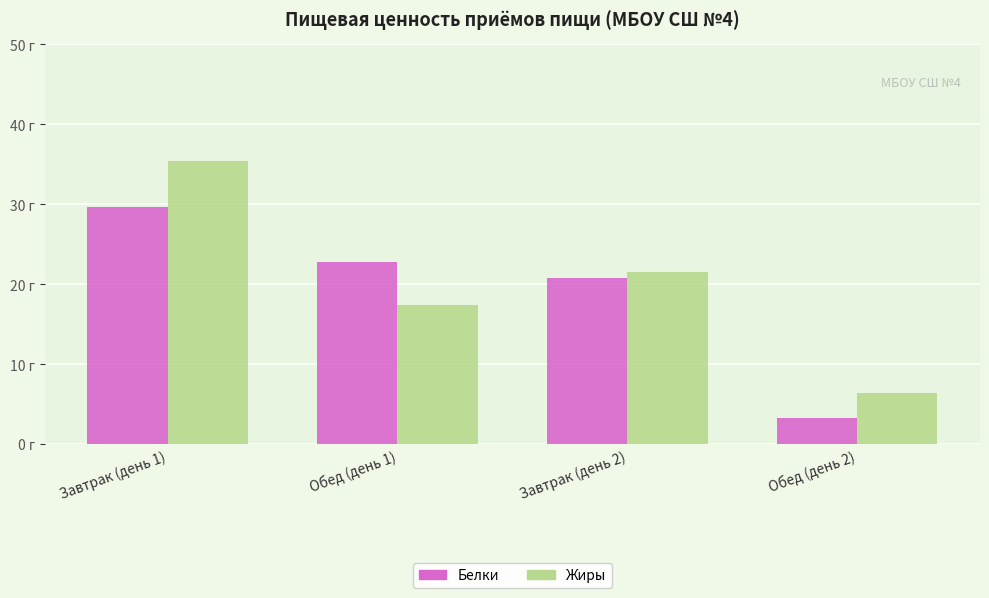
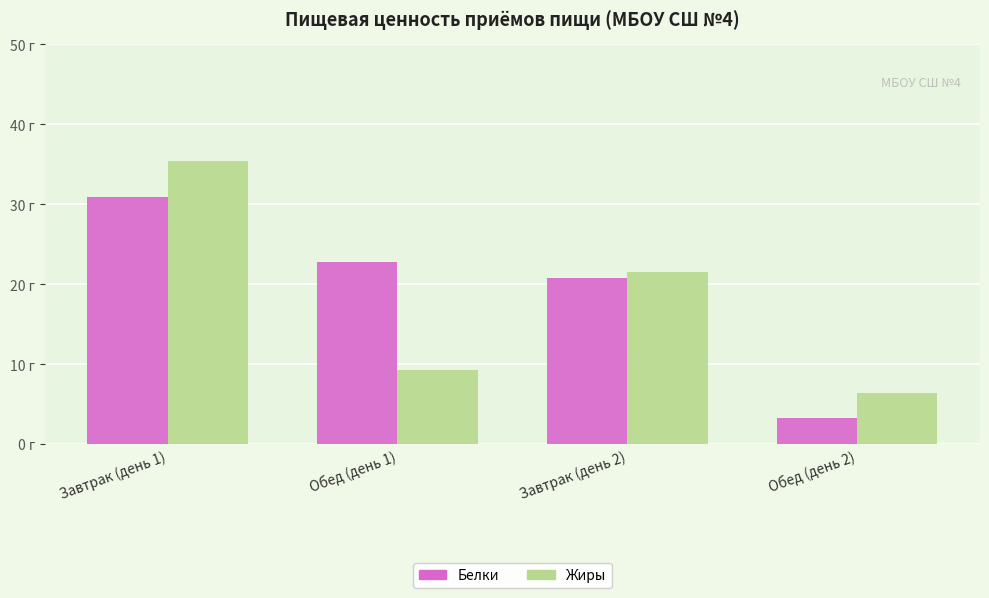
  {
    "Белки": {
-     "Завтрак (день 1)": "30 г",
+     "Завтрак (день 1)": "31 г",
      "Обед (день 1)": "23 г",
      "Завтрак (день 2)": "21 г",
      "Обед (день 2)": "3 г"
    },
    "Жиры": {
      "Завтрак (день 1)": "35 г",
-     "Обед (день 1)": "17 г",
+     "Обед (день 1)": "9 г",
      "Завтрак (день 2)": "22 г",
      "Обед (день 2)": "6 г"
    }
  }
